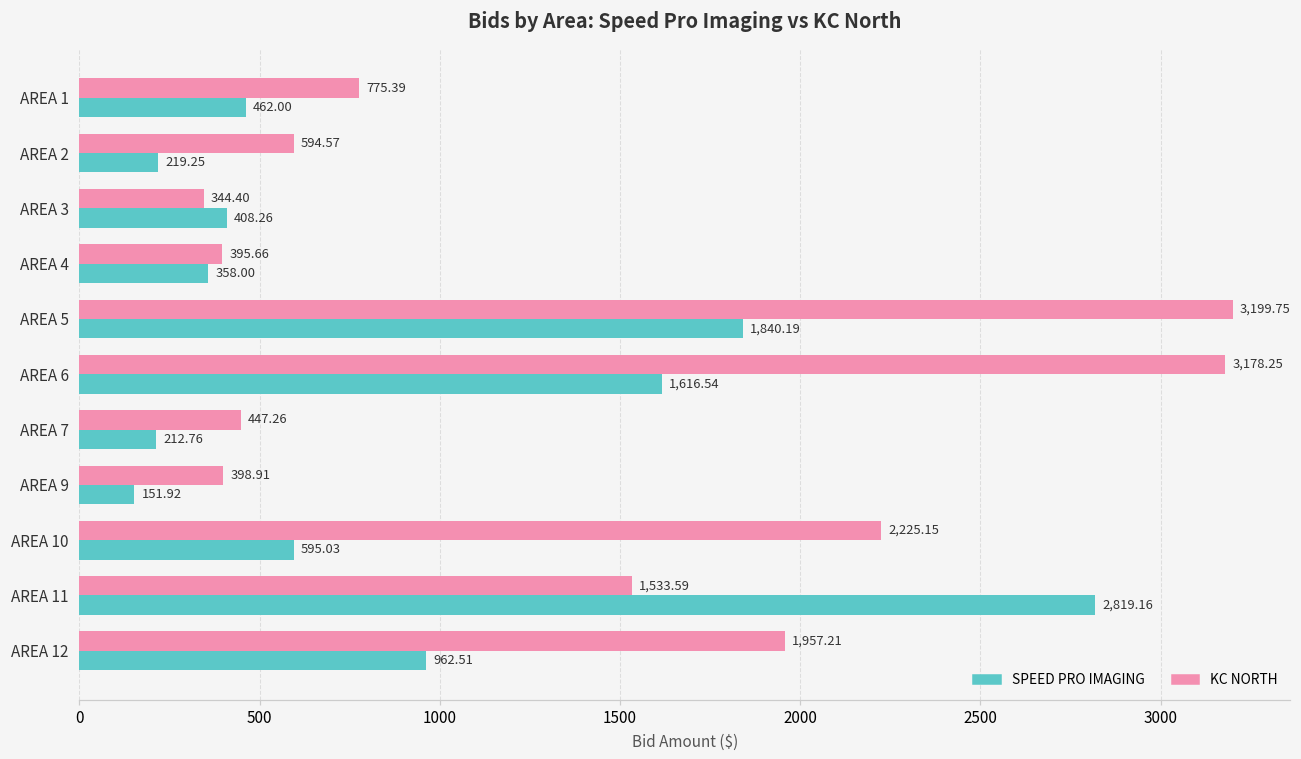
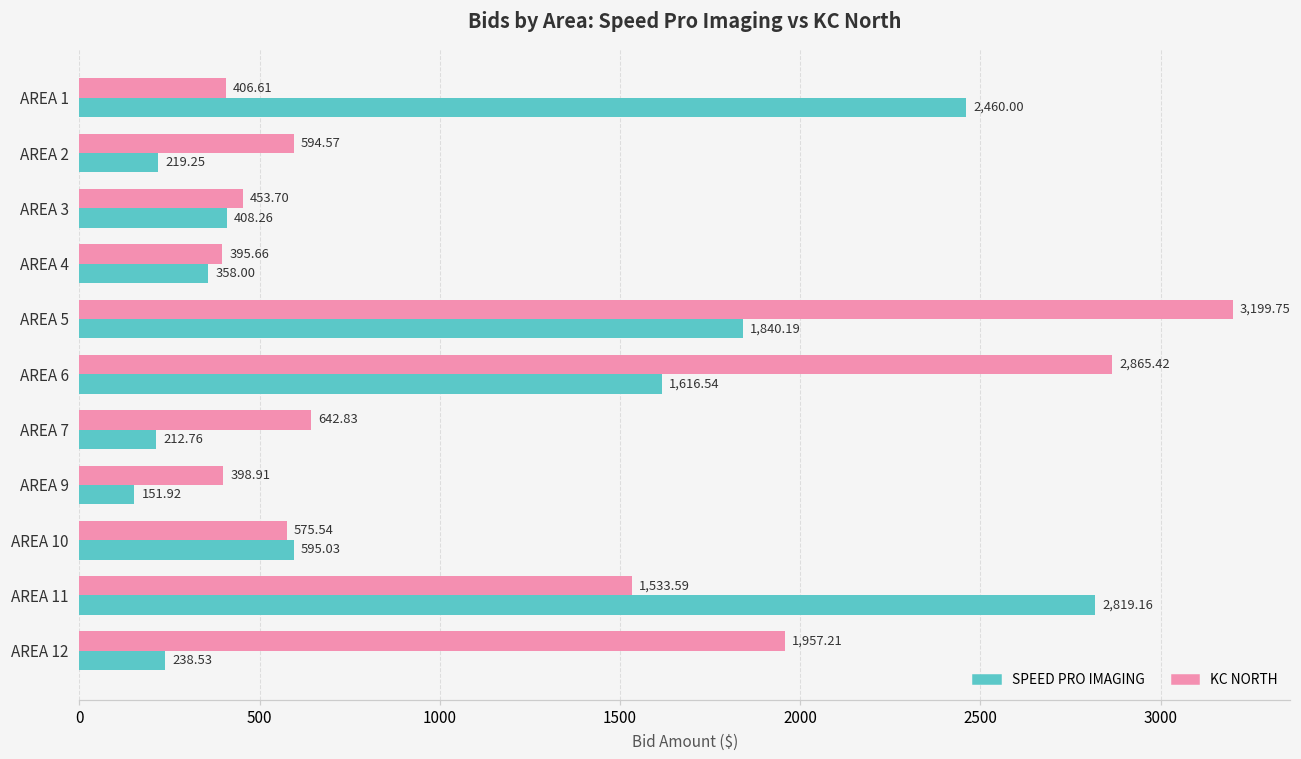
  {
    "SPEED PRO IMAGING": {
-     "AREA 1": "462.00",
+     "AREA 1": "2,460.00",
      "AREA 2": "219.25",
      "AREA 3": "408.26",
      "AREA 4": "358.00",
      "AREA 5": "1,840.19",
      "AREA 6": "1,616.54",
      "AREA 7": "212.76",
      "AREA 9": "151.92",
      "AREA 10": "595.03",
      "AREA 11": "2,819.16",
-     "AREA 12": "962.51"
+     "AREA 12": "238.53"
    },
    "KC NORTH": {
-     "AREA 1": "775.39",
+     "AREA 1": "406.61",
      "AREA 2": "594.57",
-     "AREA 3": "344.40",
+     "AREA 3": "453.70",
      "AREA 4": "395.66",
      "AREA 5": "3,199.75",
-     "AREA 6": "3,178.25",
-     "AREA 7": "447.26",
+     "AREA 6": "2,865.42",
+     "AREA 7": "642.83",
      "AREA 9": "398.91",
-     "AREA 10": "2,225.15",
+     "AREA 10": "575.54",
      "AREA 11": "1,533.59",
      "AREA 12": "1,957.21"
    }
  }
